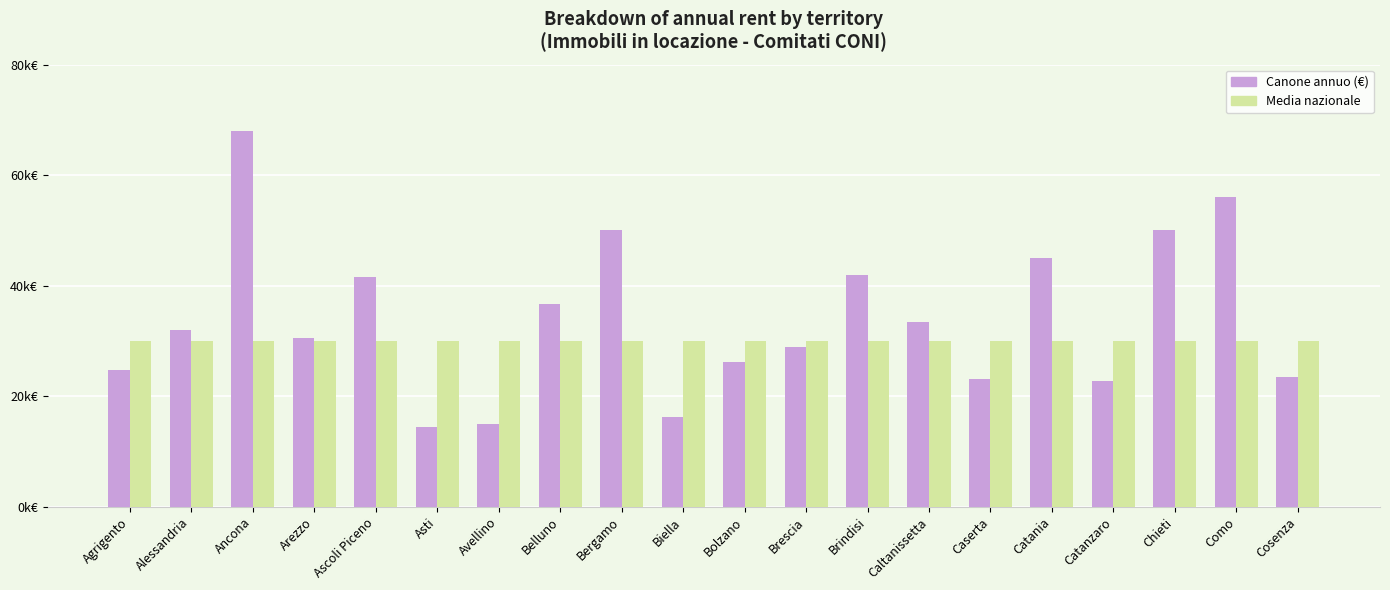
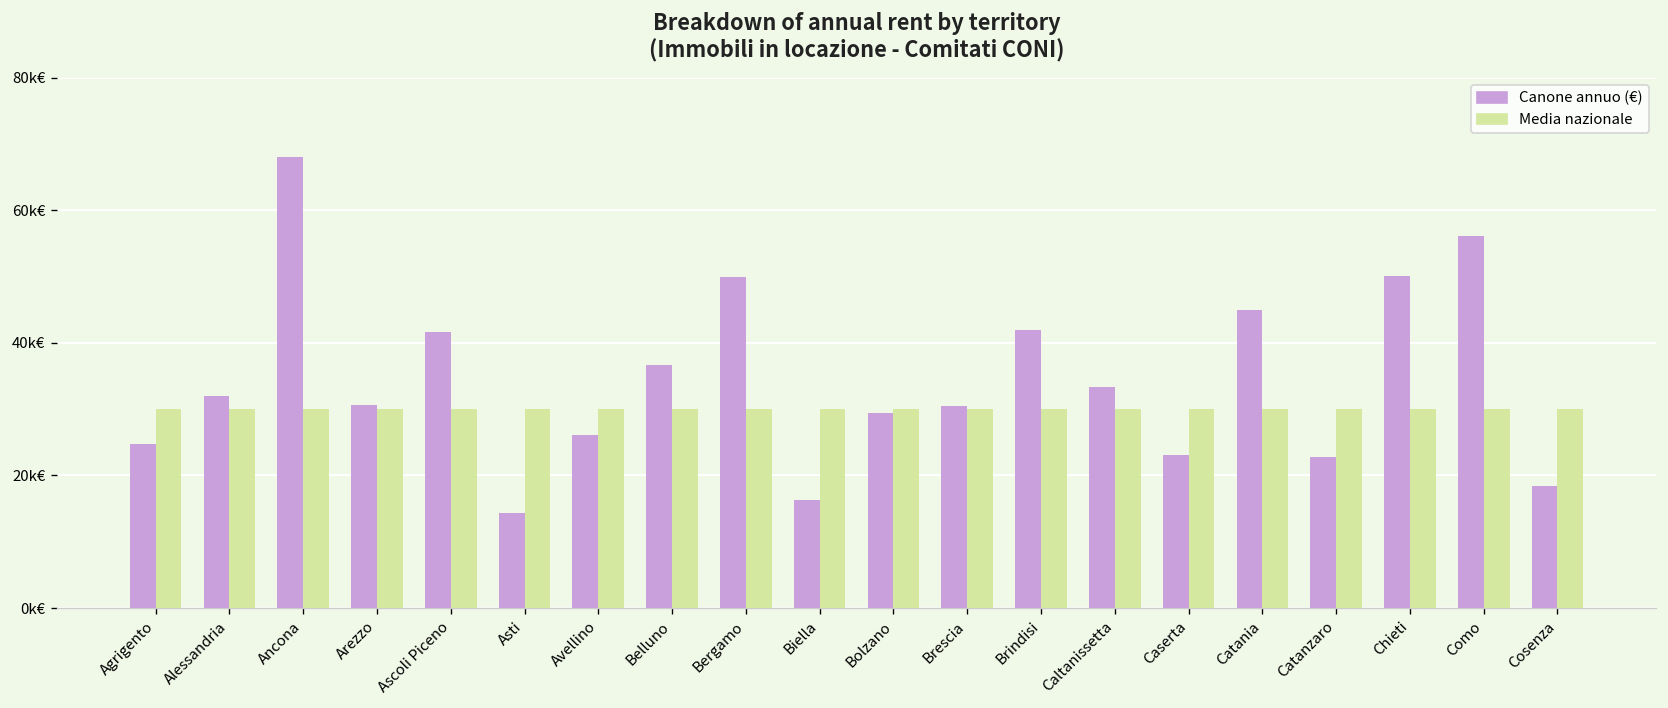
  {
    "Canone annuo (€)": {
      "Agrigento": "25k€",
      "Alessandria": "32k€",
      "Ancona": "68k€",
      "Arezzo": "31k€",
      "Ascoli Piceno": "42k€",
      "Asti": "14k€",
-     "Avellino": "15k€",
+     "Avellino": "26k€",
      "Belluno": "37k€",
      "Bergamo": "50k€",
      "Biella": "16k€",
-     "Bolzano": "26k€",
-     "Brescia": "29k€",
+     "Bolzano": "29k€",
+     "Brescia": "30k€",
      "Brindisi": "42k€",
      "Caltanissetta": "33k€",
      "Caserta": "23k€",
      "Catania": "45k€",
      "Catanzaro": "23k€",
      "Chieti": "50k€",
      "Como": "56k€",
-     "Cosenza": "23k€"
+     "Cosenza": "18k€"
    },
    "Media nazionale": {
      "Agrigento": "30k€",
      "Alessandria": "30k€",
      "Ancona": "30k€",
      "Arezzo": "30k€",
      "Ascoli Piceno": "30k€",
      "Asti": "30k€",
      "Avellino": "30k€",
      "Belluno": "30k€",
      "Bergamo": "30k€",
      "Biella": "30k€",
      "Bolzano": "30k€",
      "Brescia": "30k€",
      "Brindisi": "30k€",
      "Caltanissetta": "30k€",
      "Caserta": "30k€",
      "Catania": "30k€",
      "Catanzaro": "30k€",
      "Chieti": "30k€",
      "Como": "30k€",
      "Cosenza": "30k€"
    }
  }
